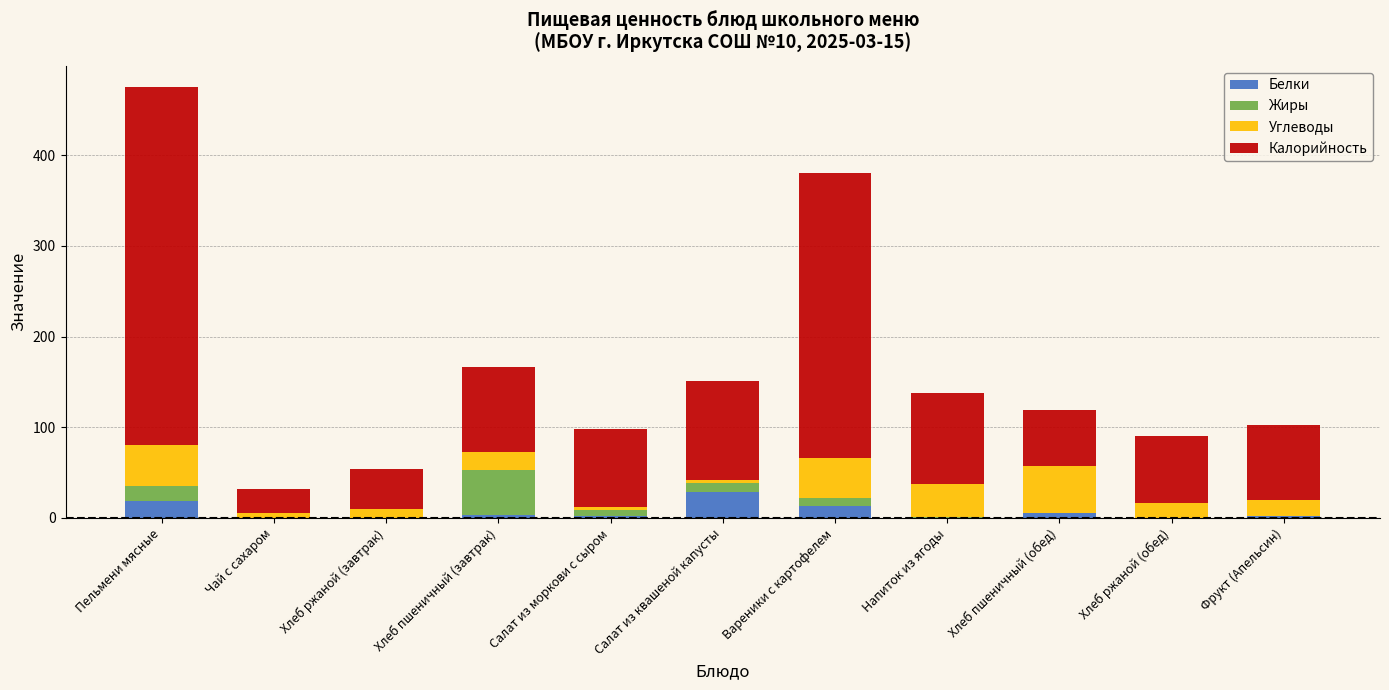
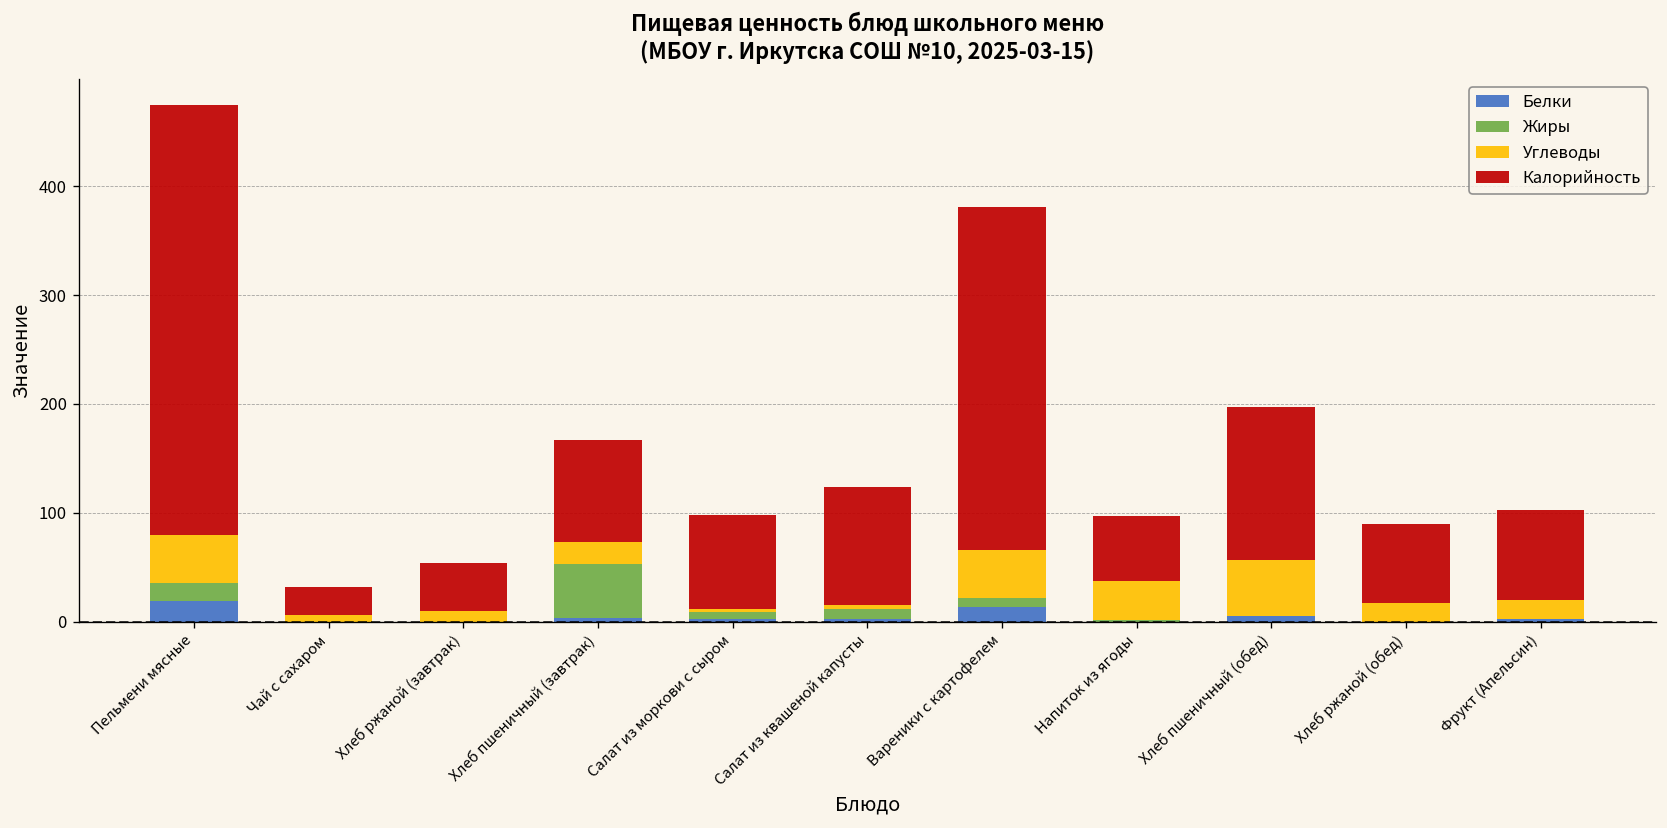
  {
    "Белки": {
      "Пельмени мясные": 20,
      "Чай с сахаром": 0,
      "Хлеб ржаной (завтрак)": 0,
      "Хлеб пшеничный (завтрак)": 0,
-     "Салат из квашеной капусты": 30,
+     "Салат из квашеной капусты": 0,
      "Вареники с картофелем": 10,
      "Напиток из ягоды": 0,
      "Хлеб пшеничный (обед)": 10,
      "Хлеб ржаной (обед)": 0
    },
    "Жиры": {
      "Пельмени мясные": 20,
      "Чай с сахаром": 0,
      "Хлеб ржаной (завтрак)": 0,
      "Хлеб пшеничный (завтрак)": 50,
      "Салат из моркови с сыром": 10,
      "Салат из квашеной капусты": 10,
      "Вареники с картофелем": 10,
      "Хлеб пшеничный (обед)": 0,
      "Хлеб ржаной (обед)": 0,
      "Фрукт (Апельсин)": 0
    },
    "Углеводы": {
      "Пельмени мясные": 50,
      "Чай с сахаром": 10,
      "Хлеб ржаной (завтрак)": 10,
      "Хлеб пшеничный (завтрак)": 20,
      "Салат из моркови с сыром": 0,
      "Салат из квашеной капусты": 0,
      "Вареники с картофелем": 40,
      "Напиток из ягоды": 40,
      "Хлеб пшеничный (обед)": 50,
      "Хлеб ржаной (обед)": 20,
      "Фрукт (Апельсин)": 20
    },
    "Калорийность": {
      "Пельмени мясные": 400,
      "Чай с сахаром": 30,
      "Хлеб ржаной (завтрак)": 40,
      "Хлеб пшеничный (завтрак)": 90,
      "Салат из моркови с сыром": 90,
      "Салат из квашеной капусты": 110,
      "Вареники с картофелем": 320,
-     "Напиток из ягоды": 100,
-     "Хлеб пшеничный (обед)": 60,
+     "Напиток из ягоды": 60,
+     "Хлеб пшеничный (обед)": 140,
      "Хлеб ржаной (обед)": 70,
      "Фрукт (Апельсин)": 80
    }
  }
